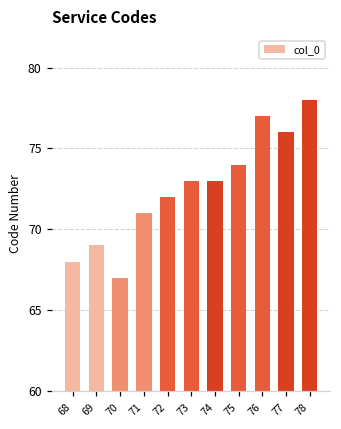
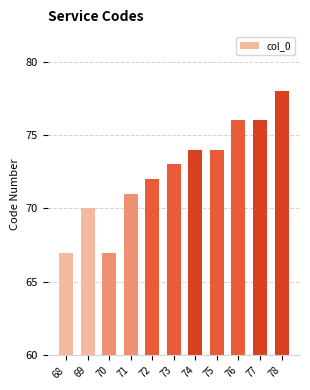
  {
-   "68": 68,
-   "69": 69,
+   "68": 67,
+   "69": 70,
    "70": 67,
    "71": 71,
    "72": 72,
    "73": 73,
-   "74": 73,
+   "74": 74,
    "75": 74,
-   "76": 77,
+   "76": 76,
    "77": 76,
    "78": 78
  }
